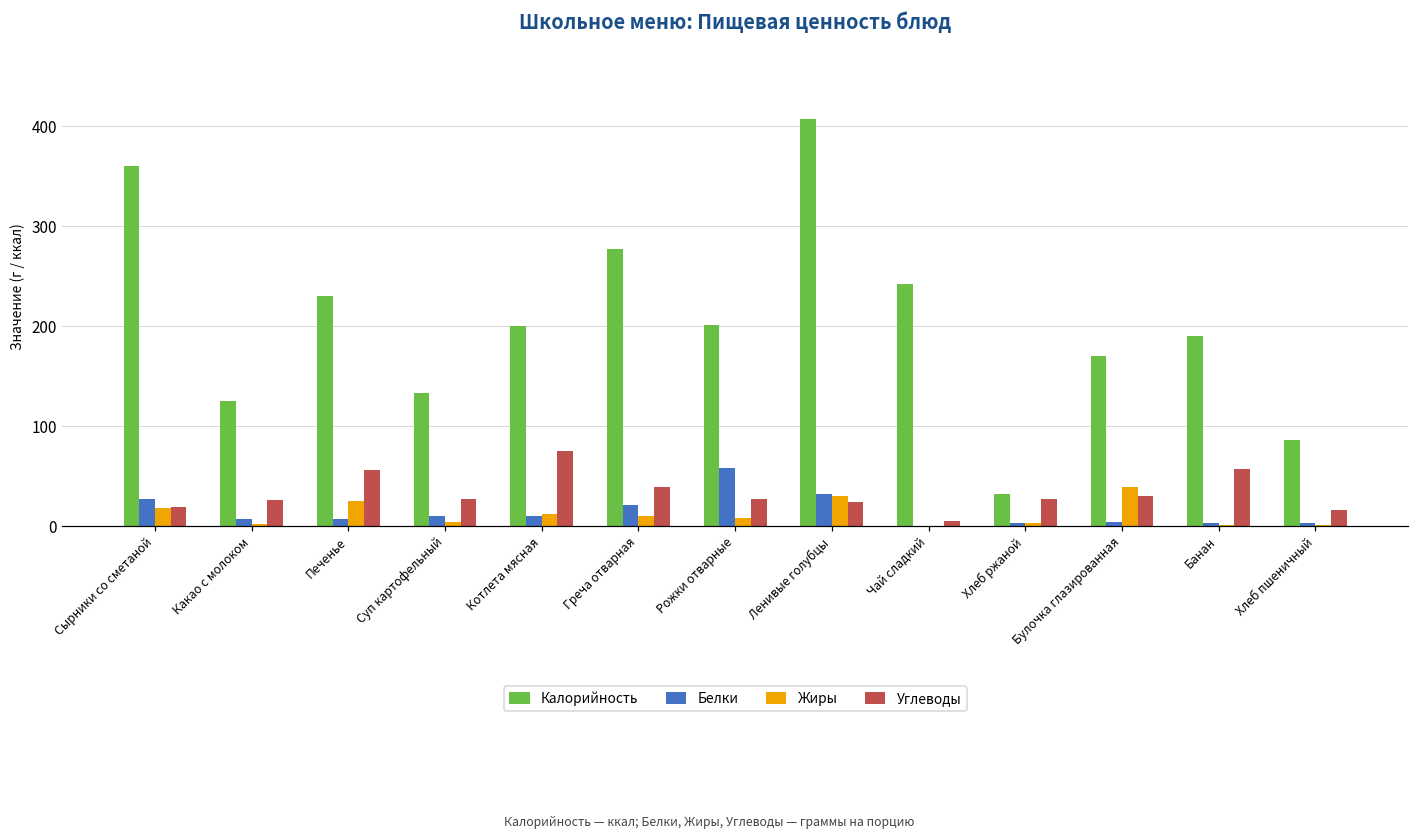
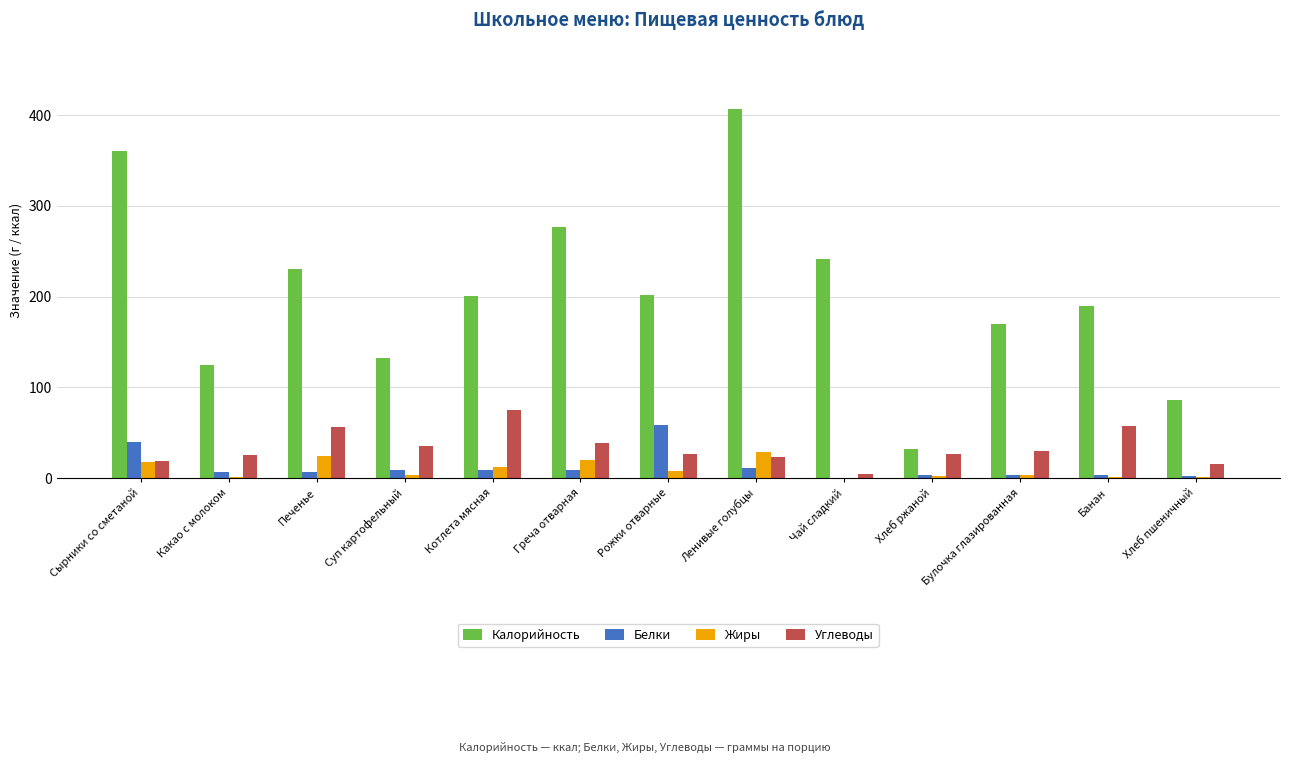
  {
    "Калорийность": {
      "Сырники со сметаной": 360,
      "Какао с молоком": 130,
      "Печенье": 230,
      "Суп картофельный": 130,
      "Котлета мясная": 200,
      "Греча отварная": 280,
      "Рожки отварные": 200,
      "Ленивые голубцы": 410,
      "Чай сладкий": 240,
      "Хлеб ржаной": 30,
      "Булочка глазированная": 170,
      "Банан": 190,
      "Хлеб пшеничный": 90
    },
    "Белки": {
-     "Сырники со сметаной": 30,
+     "Сырники со сметаной": 40,
      "Какао с молоком": 10,
      "Печенье": 10,
      "Суп картофельный": 10,
      "Котлета мясная": 10,
-     "Греча отварная": 20,
+     "Греча отварная": 10,
      "Рожки отварные": 60,
-     "Ленивые голубцы": 30,
+     "Ленивые голубцы": 10,
      "Хлеб ржаной": 0,
      "Булочка глазированная": 0,
      "Банан": 0
    },
    "Жиры": {
      "Сырники со сметаной": 20,
      "Печенье": 30,
      "Суп картофельный": 0,
      "Котлета мясная": 10,
-     "Греча отварная": 10,
+     "Греча отварная": 20,
      "Рожки отварные": 10,
      "Ленивые голубцы": 30,
      "Хлеб ржаной": 0,
-     "Булочка глазированная": 40
+     "Булочка глазированная": 0
    },
    "Углеводы": {
      "Сырники со сметаной": 20,
      "Какао с молоком": 30,
      "Печенье": 60,
-     "Суп картофельный": 30,
+     "Суп картофельный": 40,
      "Котлета мясная": 80,
      "Греча отварная": 40,
      "Рожки отварные": 30,
      "Ленивые голубцы": 20,
      "Чай сладкий": 10,
      "Хлеб ржаной": 30,
      "Булочка глазированная": 30,
      "Банан": 60,
      "Хлеб пшеничный": 20
    }
  }
